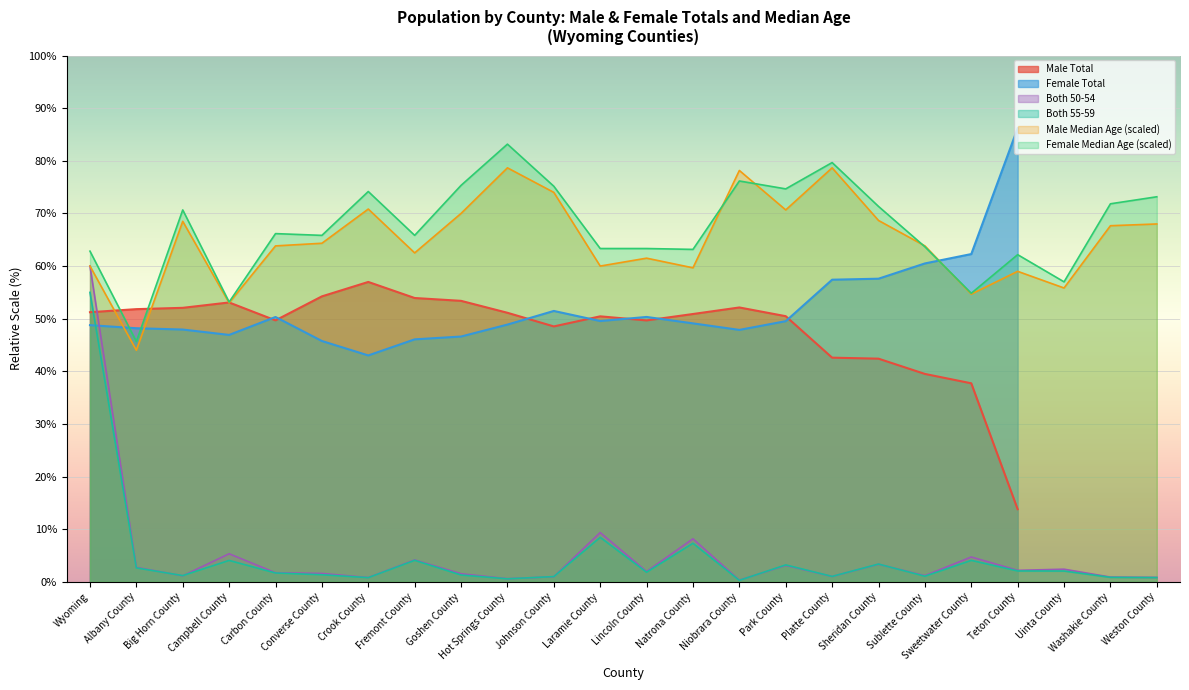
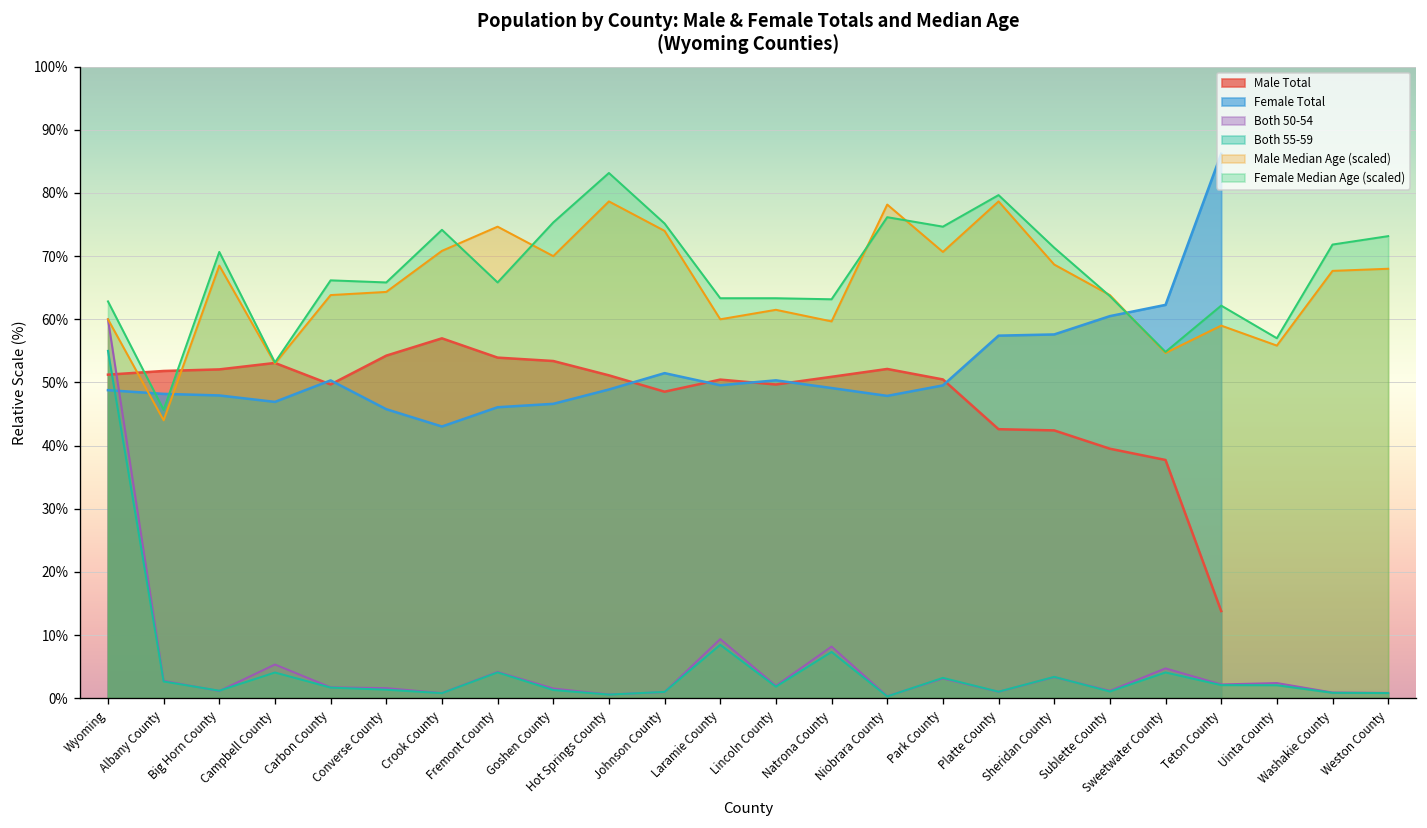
  {
    "Male Total": {
      "Wyoming": "51%",
      "Albany County": "52%",
      "Big Horn County": "52%",
      "Carbon County": "50%",
      "Converse County": "54%",
      "Crook County": "57%",
      "Fremont County": "54%",
      "Goshen County": "53%",
      "Hot Springs County": "51%",
      "Johnson County": "49%",
      "Laramie County": "50%",
      "Lincoln County": "50%",
      "Natrona County": "51%",
      "Niobrara County": "52%",
      "Park County": "50%",
      "Platte County": "43%",
      "Sheridan County": "42%",
      "Sublette County": "40%",
      "Sweetwater County": "38%",
      "Teton County": "14%"
    },
    "Female Total": {
      "Wyoming": "49%",
      "Albany County": "48%",
      "Big Horn County": "48%",
      "Campbell County": "47%",
      "Carbon County": "50%",
      "Converse County": "46%",
      "Crook County": "43%",
      "Fremont County": "46%",
      "Goshen County": "47%",
      "Hot Springs County": "49%",
      "Johnson County": "51%",
      "Laramie County": "50%",
      "Lincoln County": "50%",
      "Natrona County": "49%",
      "Niobrara County": "48%",
      "Park County": "50%",
      "Platte County": "57%",
      "Sheridan County": "58%",
      "Sublette County": "60%",
      "Sweetwater County": "62%"
    },
    "Both 50-54": {
      "Campbell County": "5%",
      "Laramie County": "9%",
      "Natrona County": "8%",
      "Sweetwater County": "5%"
    },
    "Male Median Age (scaled)": {
      "Albany County": "44%",
      "Big Horn County": "69%",
      "Carbon County": "64%",
      "Converse County": "64%",
      "Crook County": "71%",
-     "Fremont County": "63%",
+     "Fremont County": "75%",
      "Goshen County": "70%",
      "Hot Springs County": "79%",
      "Johnson County": "74%",
      "Laramie County": "60%",
      "Lincoln County": "62%",
      "Natrona County": "60%",
      "Niobrara County": "78%",
      "Park County": "71%",
      "Platte County": "79%",
      "Sheridan County": "69%",
      "Teton County": "59%",
      "Uinta County": "56%",
      "Washakie County": "68%",
      "Weston County": "68%"
    }
  }
